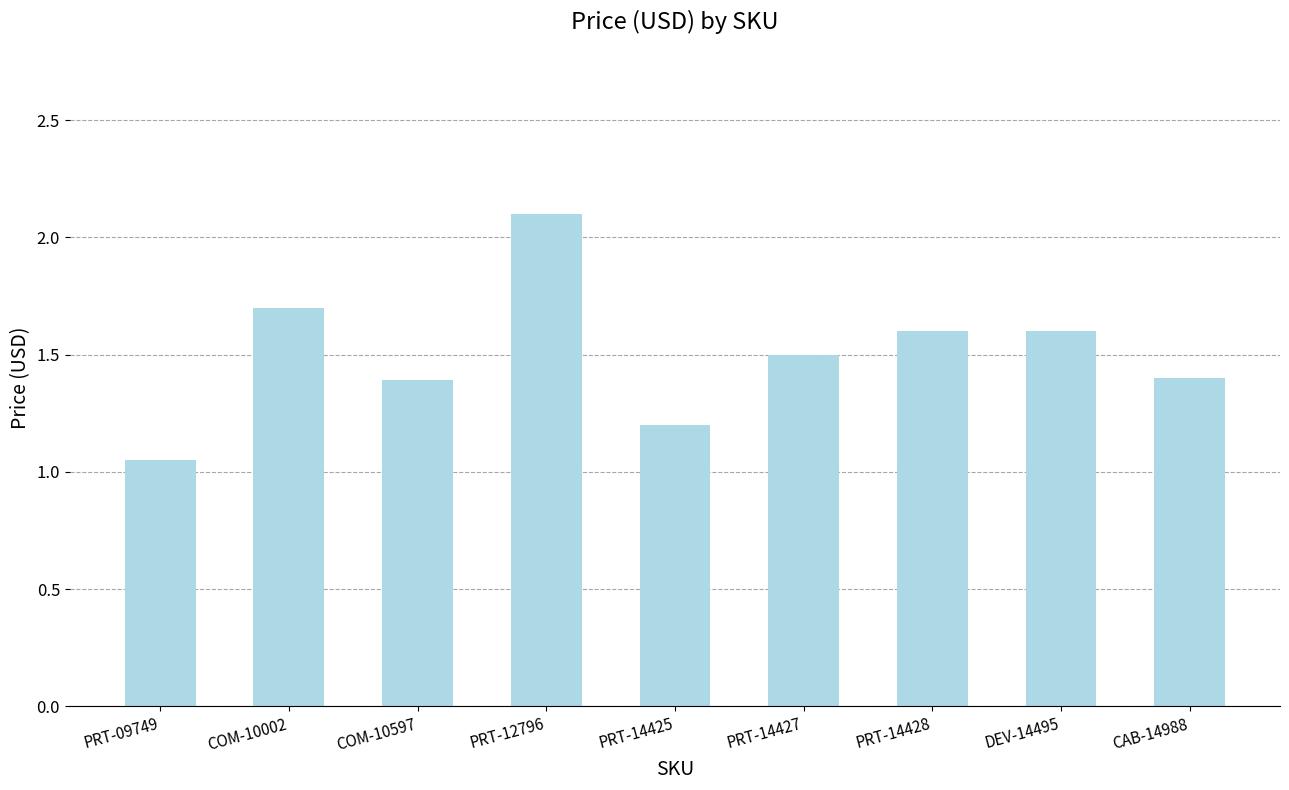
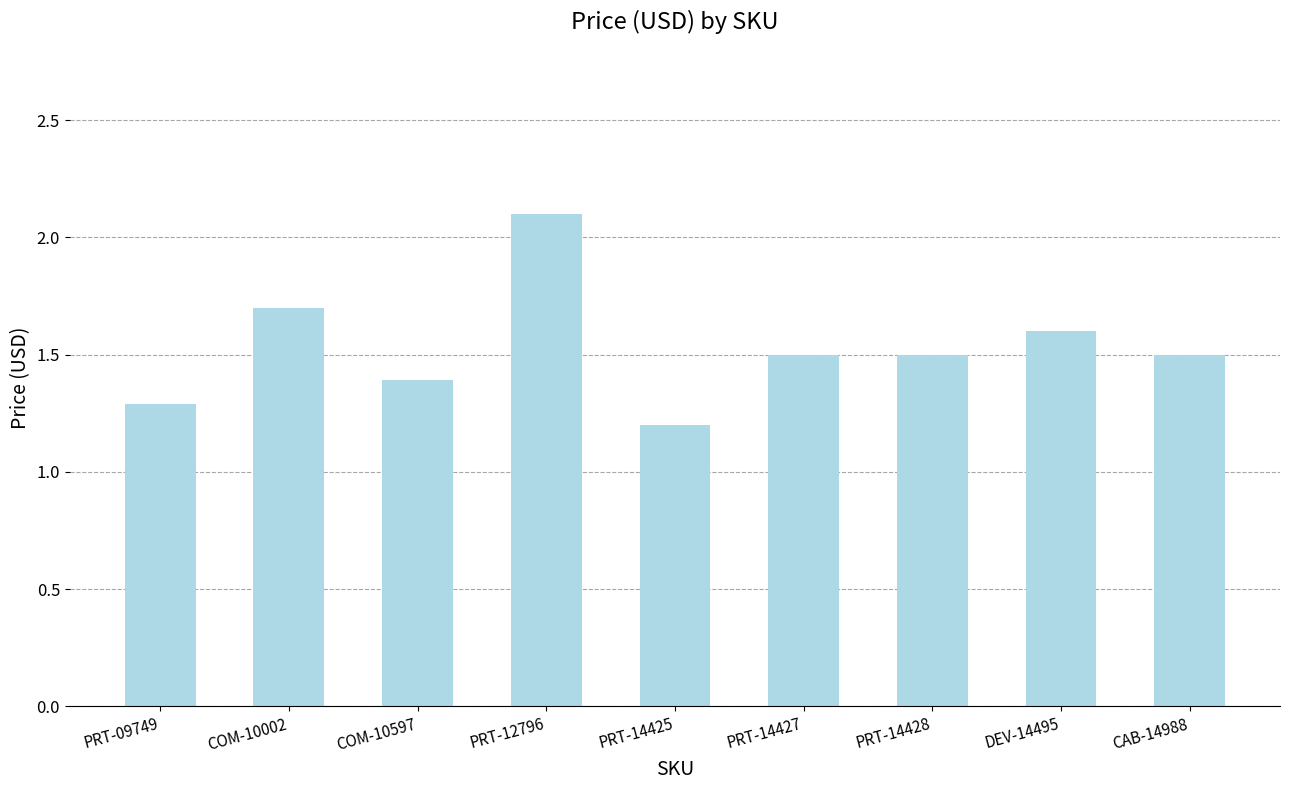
  {
-   "PRT-09749": 1.05,
+   "PRT-09749": 1.29,
    "COM-10002": 1.70,
    "COM-10597": 1.39,
    "PRT-12796": 2.10,
    "PRT-14425": 1.20,
    "PRT-14427": 1.50,
-   "PRT-14428": 1.6,
+   "PRT-14428": 1.5,
    "DEV-14495": 1.60,
-   "CAB-14988": 1.4
+   "CAB-14988": 1.5
  }
